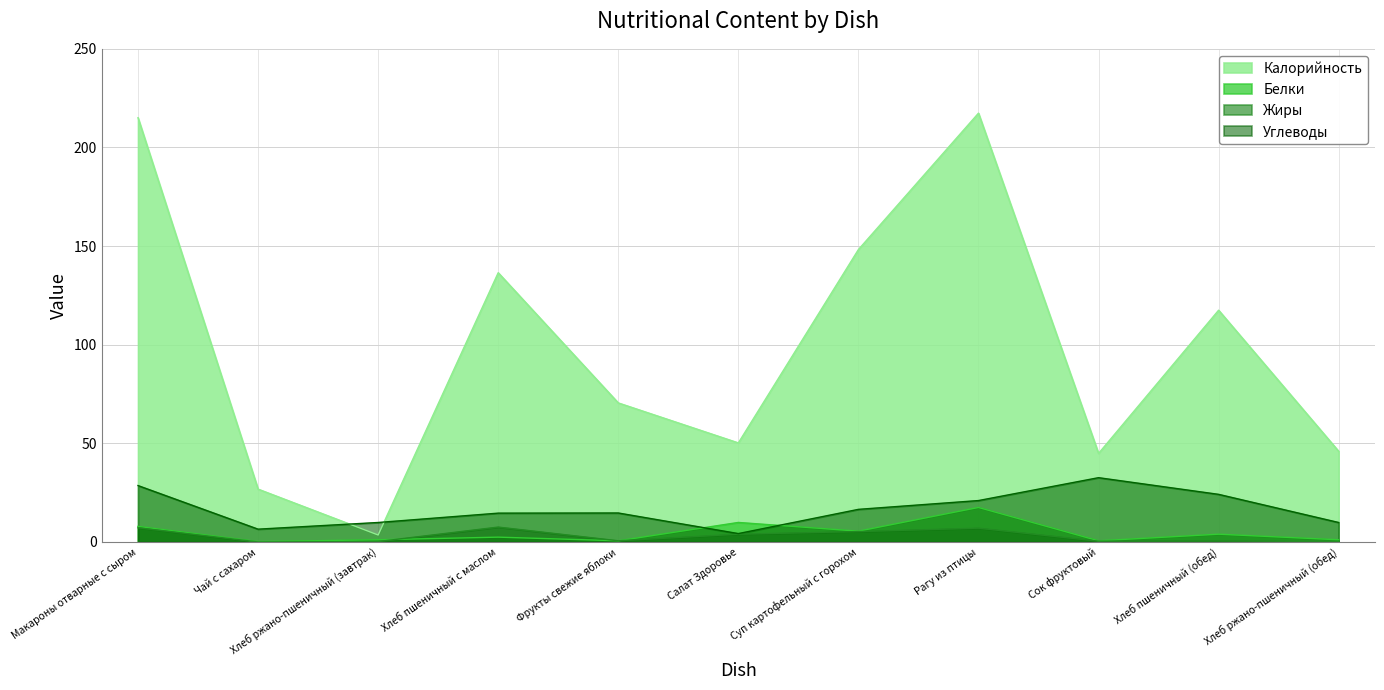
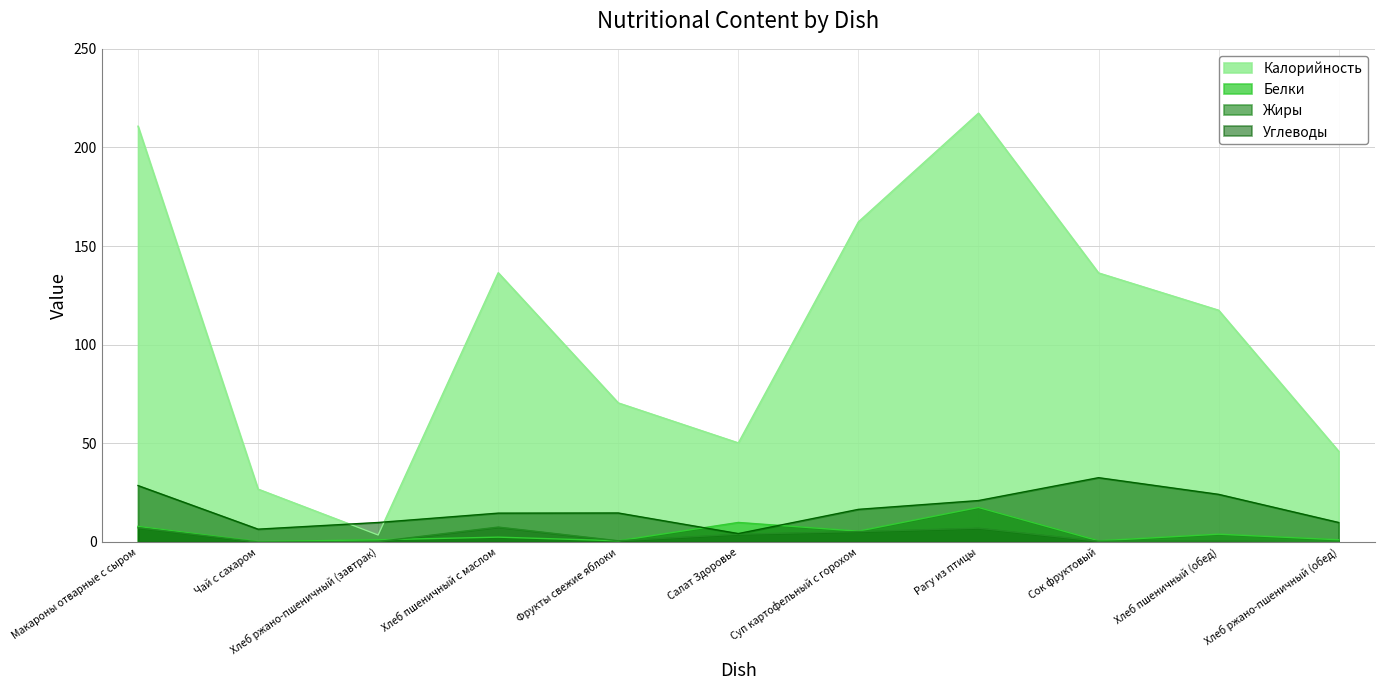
  {
    "Калорийность": {
-     "Макароны отварные с сыром": 215,
+     "Макароны отварные с сыром": 211,
      "Чай с сахаром": 27,
      "Хлеб ржано-пшеничный (завтрак)": 4,
      "Хлеб пшеничный с маслом": 137,
      "Фрукты свежие яблоки": 71,
      "Салат Здоровье": 50,
-     "Суп картофельный с горохом": 148,
+     "Суп картофельный с горохом": 162,
      "Рагу из птицы": 217,
-     "Сок фруктовый": 45,
+     "Сок фруктовый": 136,
      "Хлеб пшеничный (обед)": 118,
      "Хлеб ржано-пшеничный (обед)": 46
    },
    "Белки": {
      "Хлеб пшеничный с маслом": 2,
      "Салат Здоровье": 10,
      "Рагу из птицы": 18,
      "Хлеб пшеничный (обед)": 4
    }
  }
